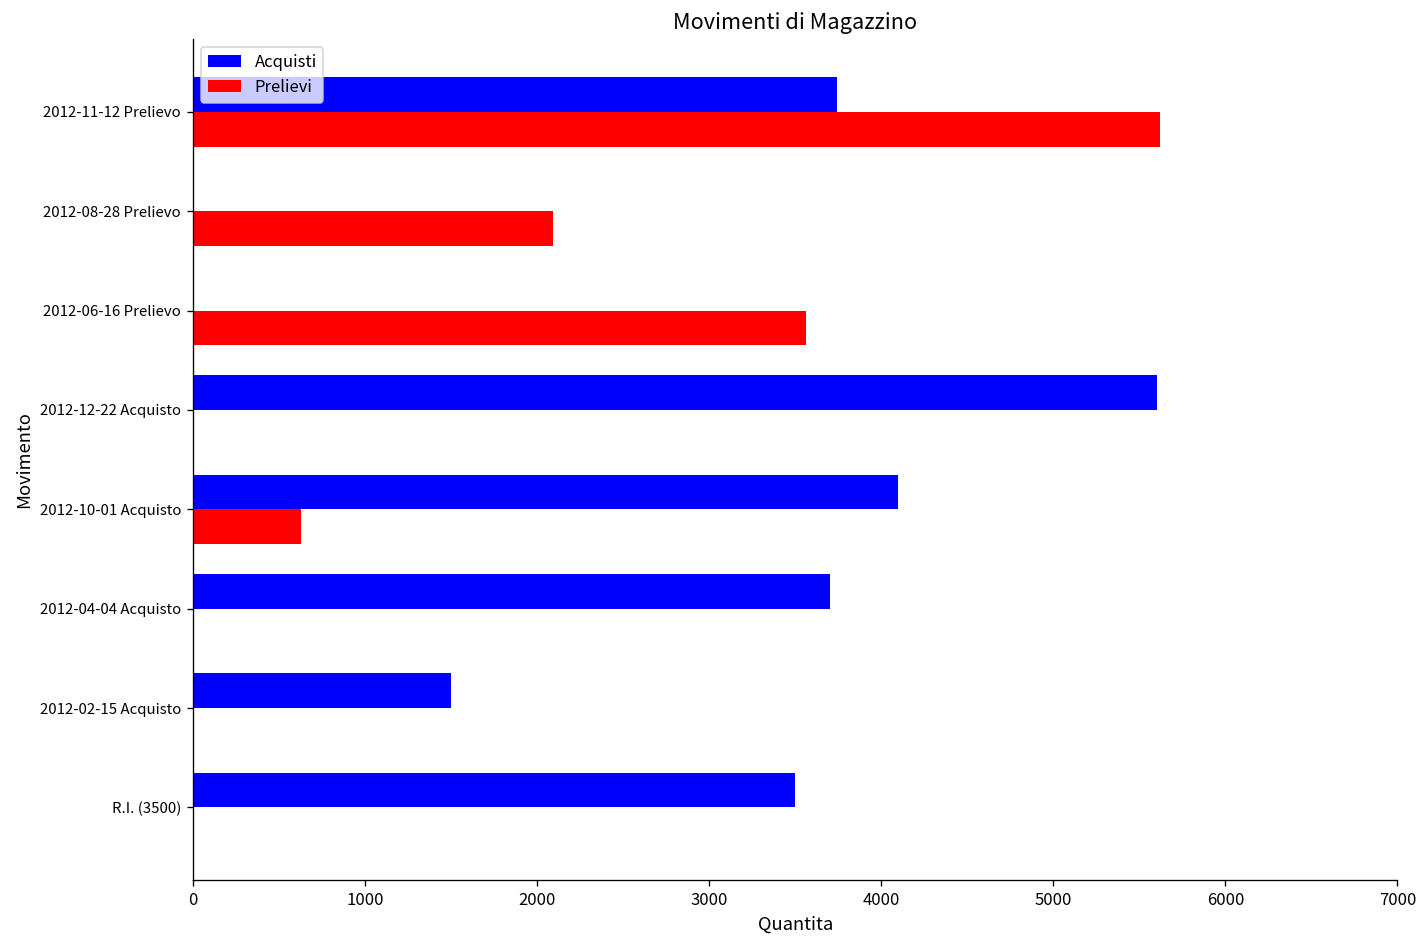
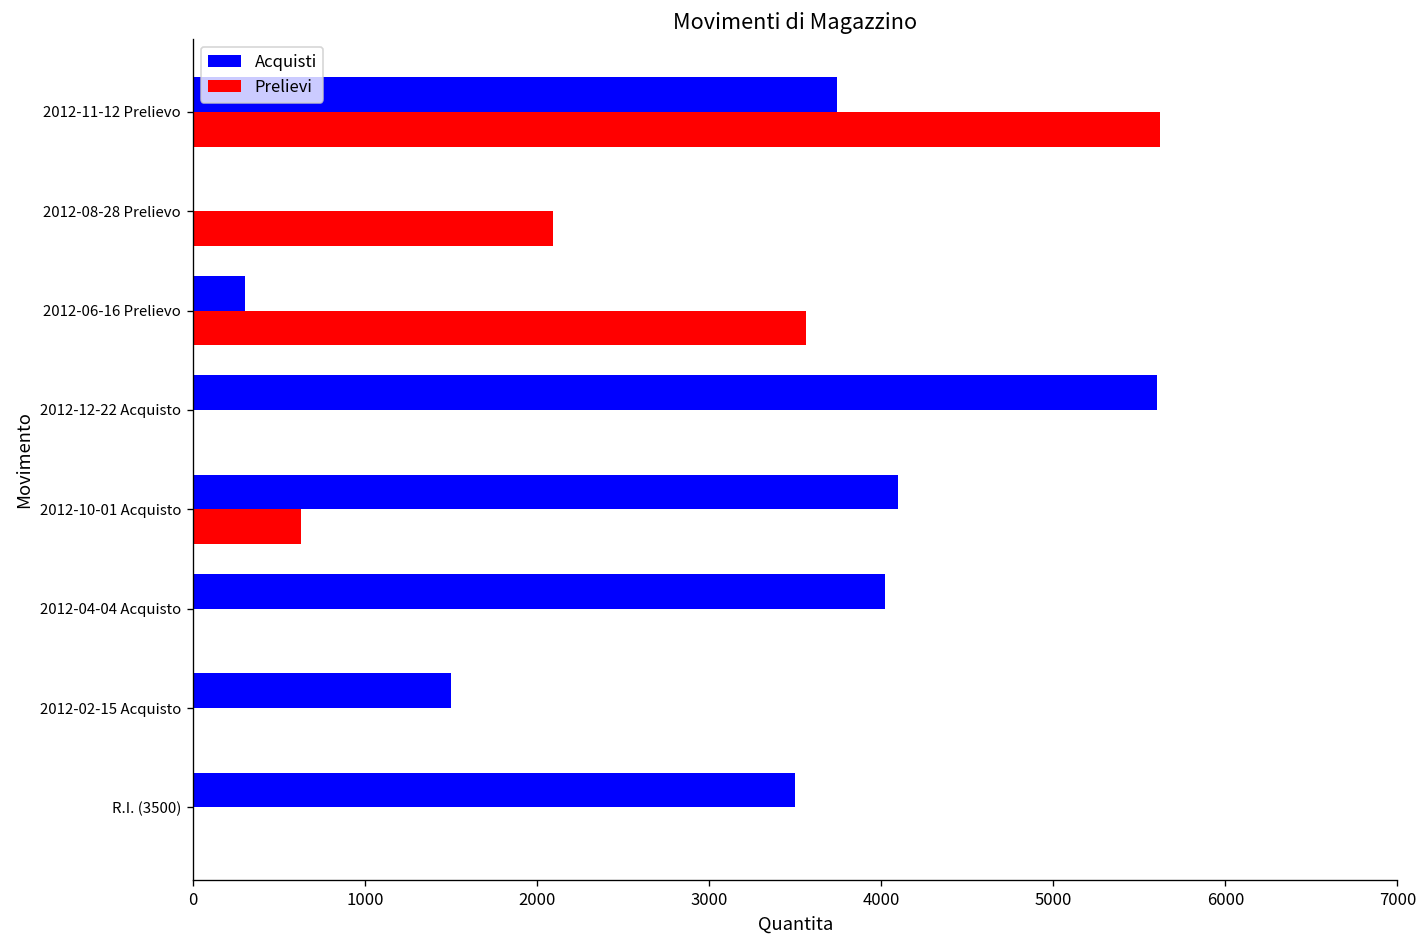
  {
    "Acquisti": {
      "2012-11-12 Prelievo": 3740,
      "2012-08-28 Prelievo": 0,
-     "2012-06-16 Prelievo": 0,
+     "2012-06-16 Prelievo": 300,
      "2012-12-22 Acquisto": 5600,
      "2012-10-01 Acquisto": 4100,
-     "2012-04-04 Acquisto": 3700,
+     "2012-04-04 Acquisto": 4020,
      "2012-02-15 Acquisto": 1500,
      "R.I. (3500)": 3500
    },
    "Prelievi": {
      "2012-11-12 Prelievo": 5620,
      "2012-08-28 Prelievo": 2100,
      "2012-06-16 Prelievo": 3560,
      "2012-12-22 Acquisto": 0,
      "2012-10-01 Acquisto": 630,
      "2012-04-04 Acquisto": 0,
      "2012-02-15 Acquisto": 0,
      "R.I. (3500)": 0
    }
  }
